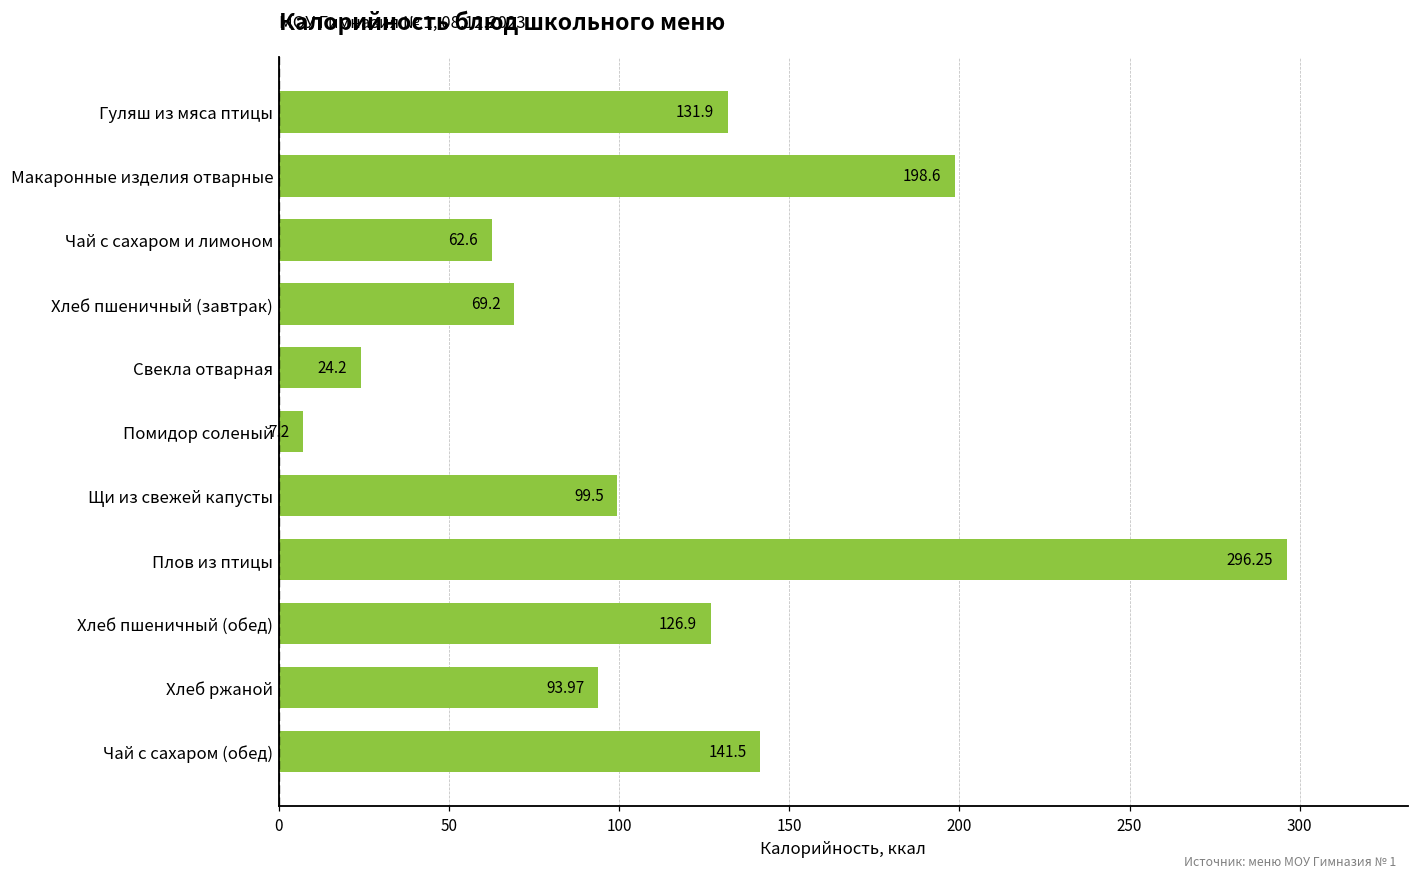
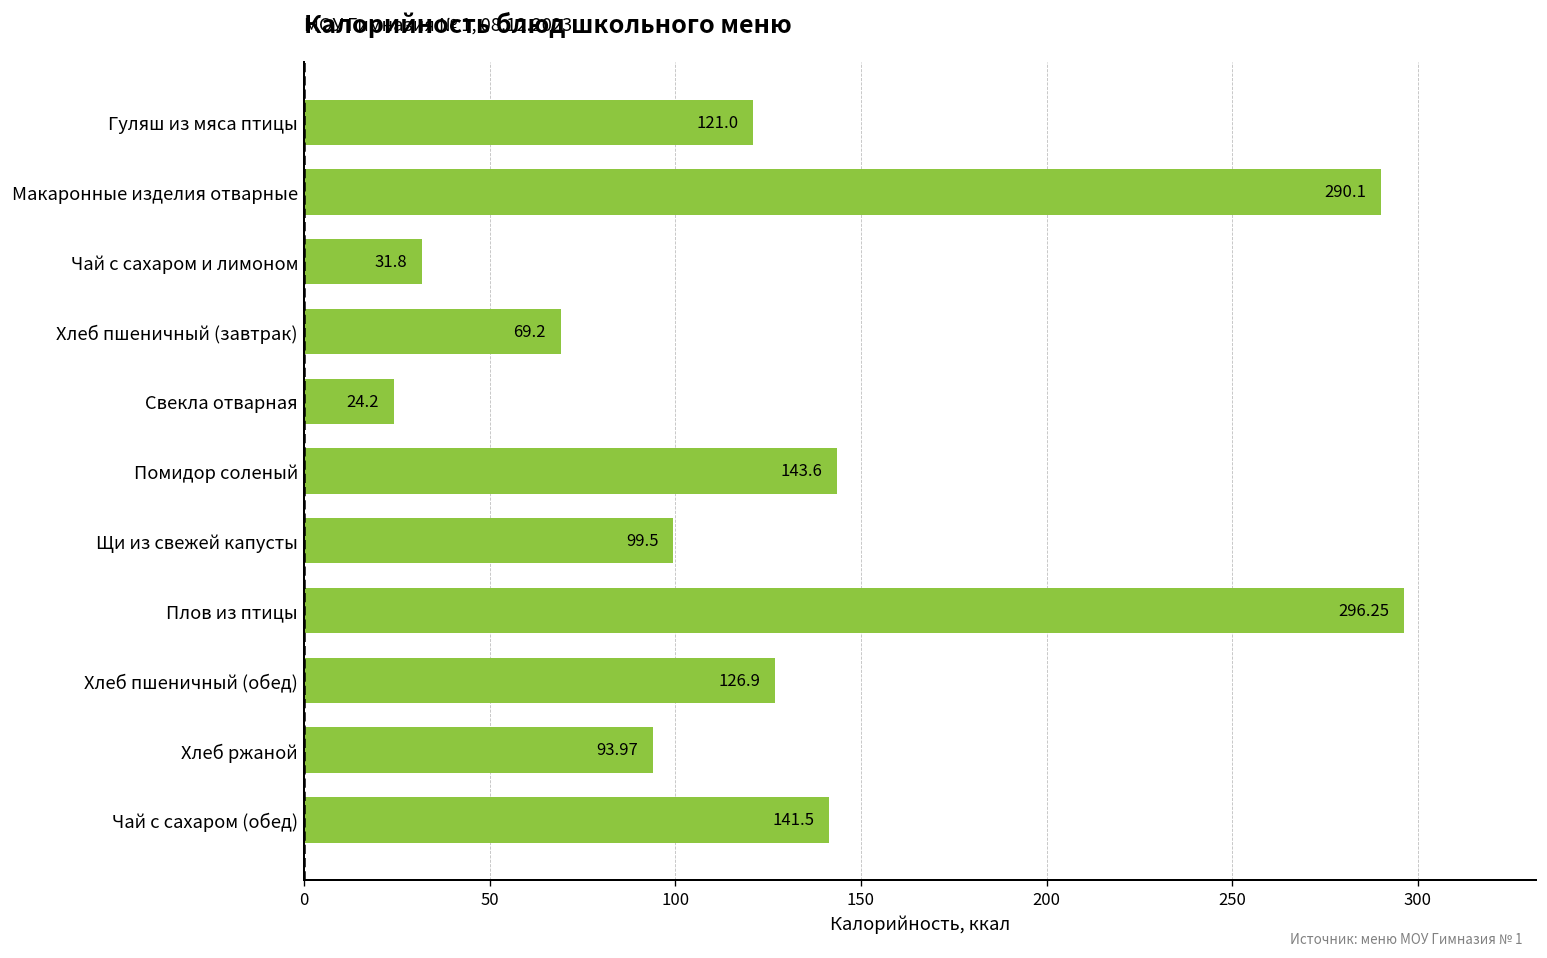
  {
-   "Гуляш из мяса птицы": 131.9,
-   "Макаронные изделия отварные": 198.6,
-   "Чай с сахаром и лимоном": 62.6,
+   "Гуляш из мяса птицы": 121.0,
+   "Макаронные изделия отварные": 290.1,
+   "Чай с сахаром и лимоном": 31.8,
    "Хлеб пшеничный (завтрак)": 69.2,
    "Свекла отварная": 24.2,
-   "Помидор соленый": 7.2,
+   "Помидор соленый": 143.6,
    "Щи из свежей капусты": 99.5,
    "Плов из птицы": 296.25,
    "Хлеб пшеничный (обед)": 126.9,
    "Хлеб ржаной": 93.97,
    "Чай с сахаром (обед)": 141.5
  }
